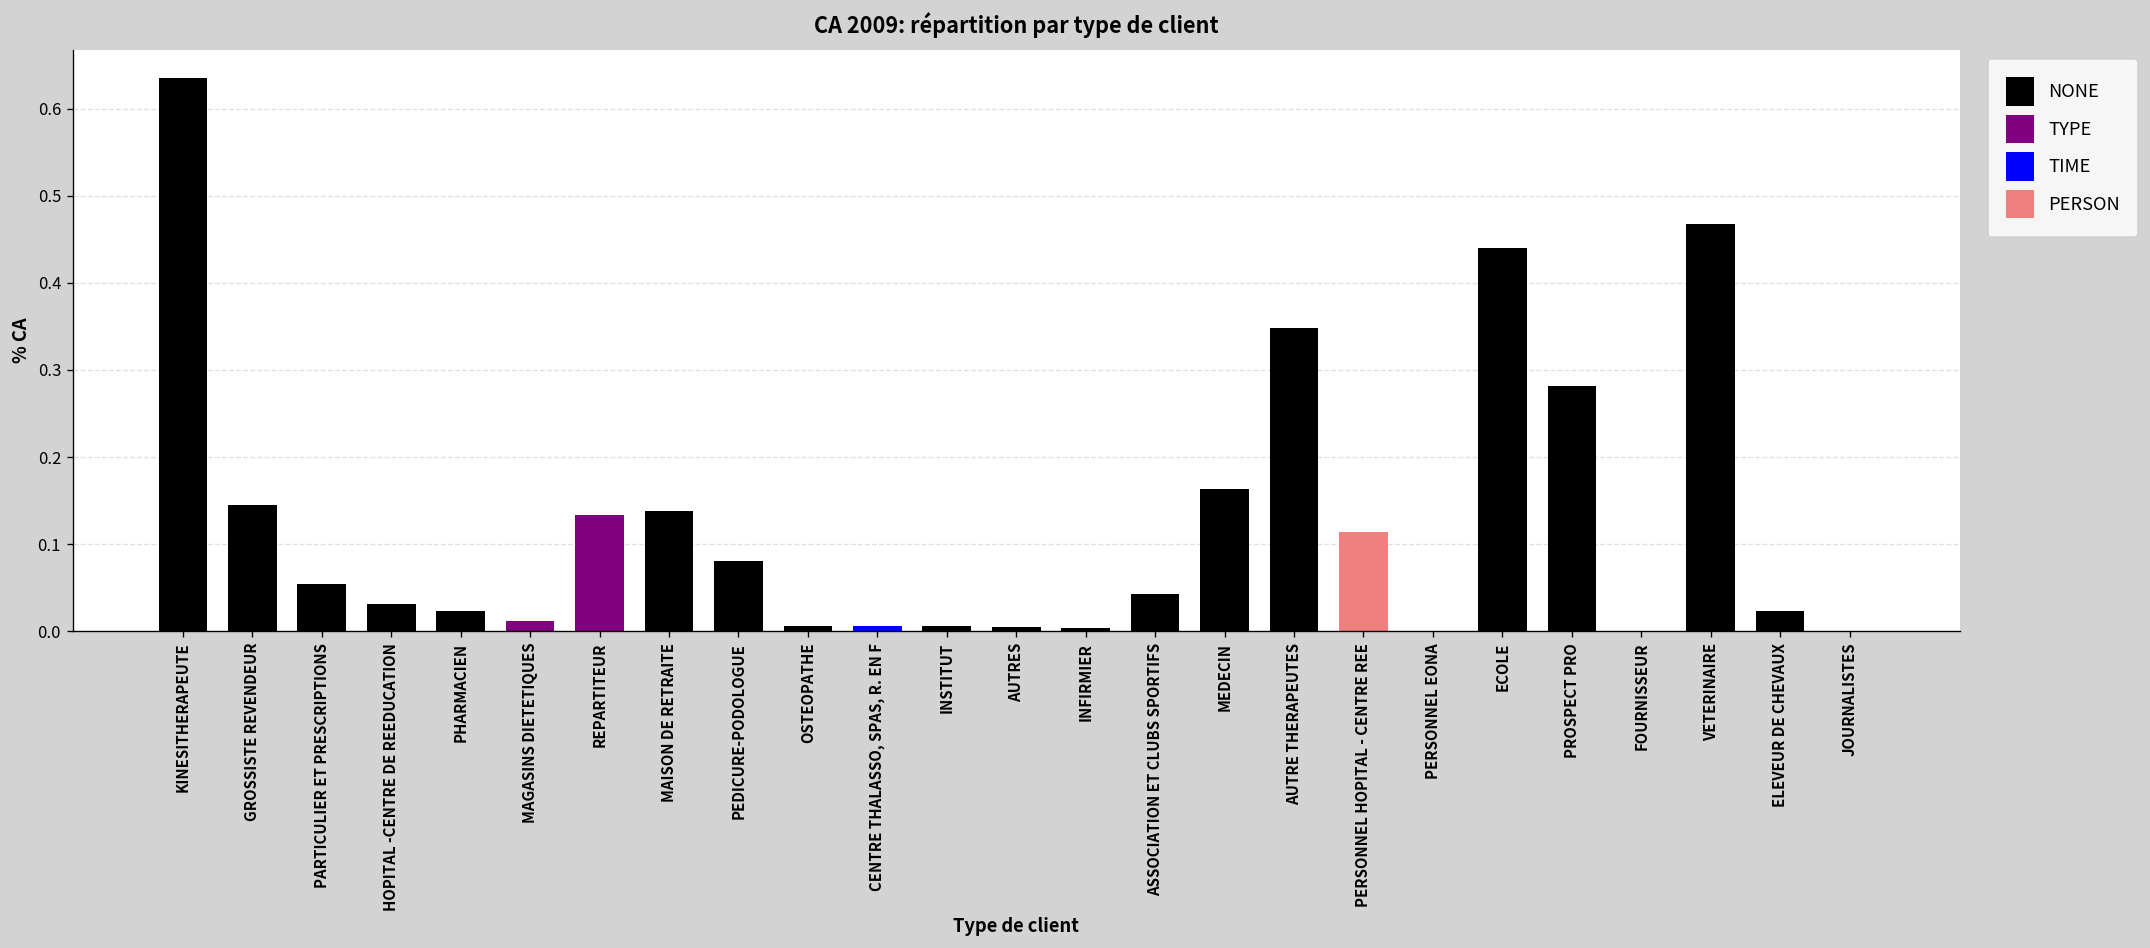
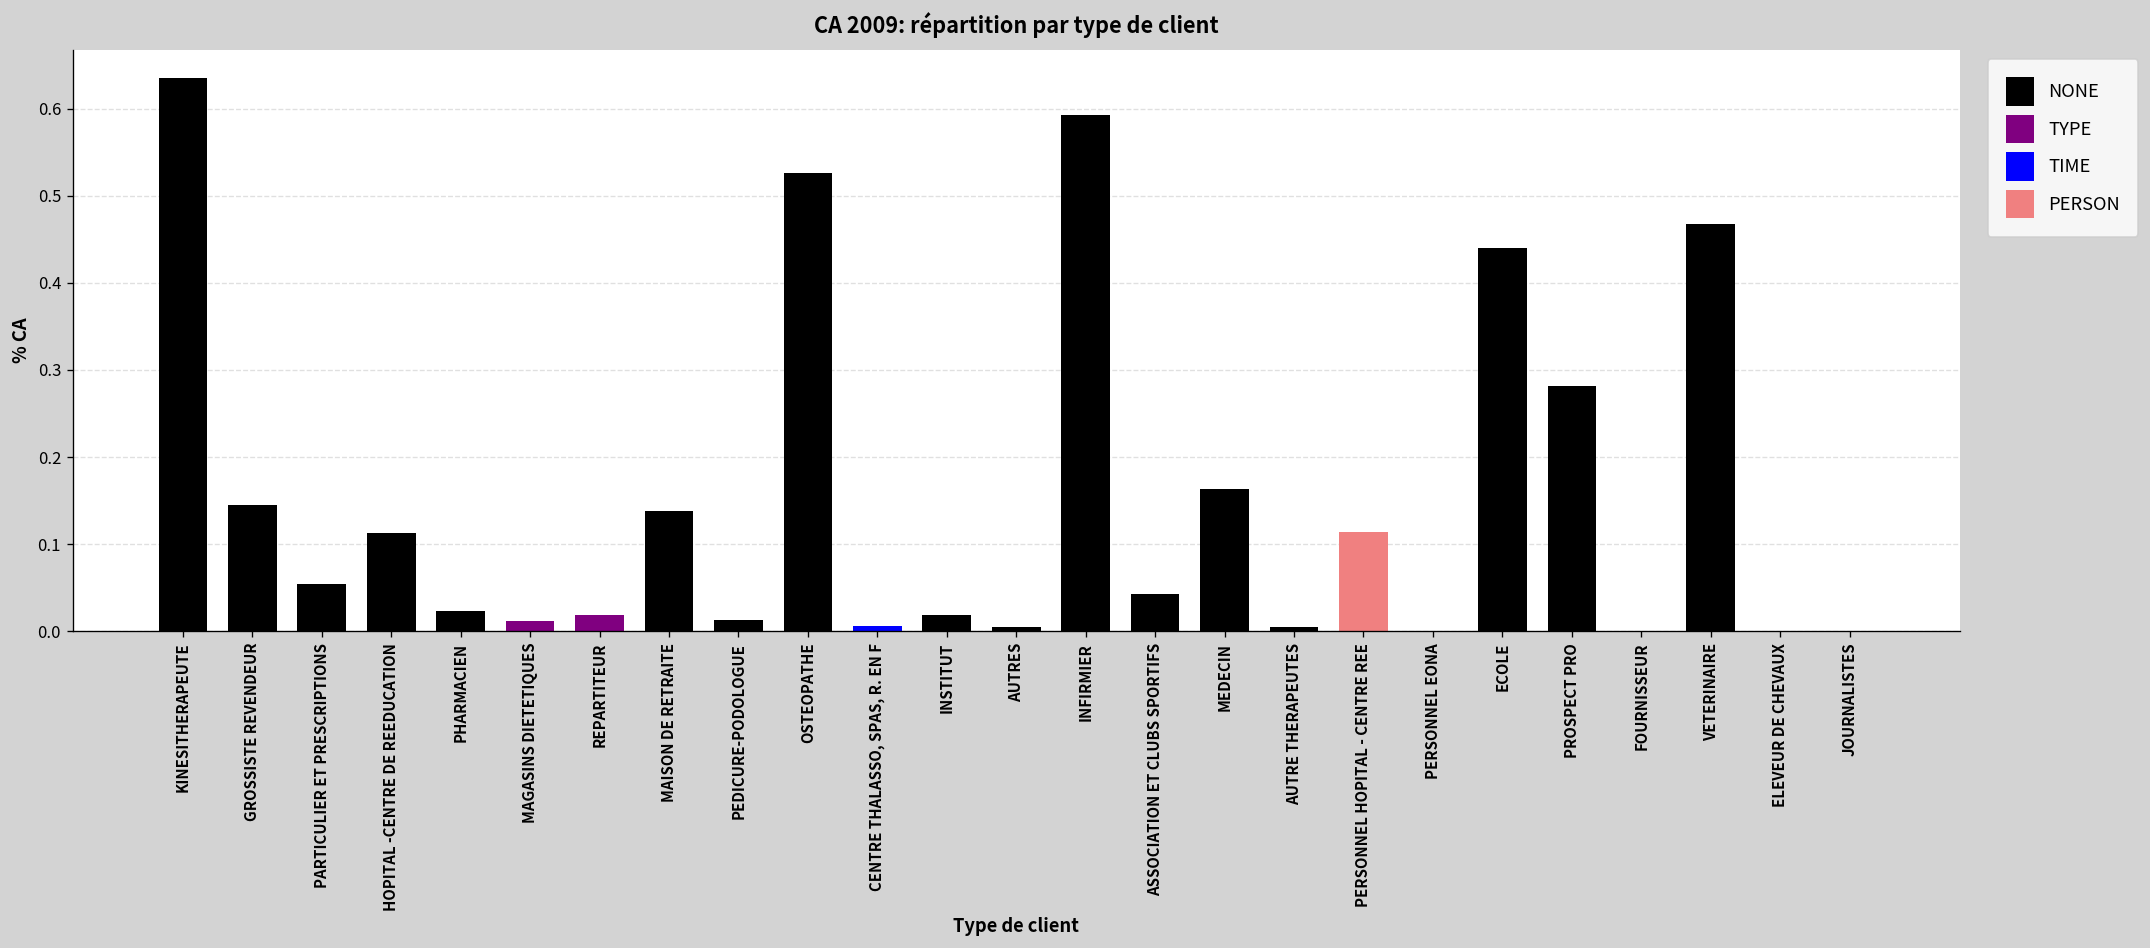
  {
    "KINESITHERAPEUTE": 0.64,
    "GROSSISTE REVENDEUR": 0.15,
    "PARTICULIER ET PRESCRIPTIONS": 0.05,
-   "HOPITAL -CENTRE DE REEDUCATION": 0.03,
+   "HOPITAL -CENTRE DE REEDUCATION": 0.11,
    "PHARMACIEN": 0.02,
    "MAGASINS DIETETIQUES": 0.01,
-   "REPARTITEUR": 0.13,
+   "REPARTITEUR": 0.02,
    "MAISON DE RETRAITE": 0.14,
-   "PEDICURE-PODOLOGUE": 0.08,
-   "OSTEOPATHE": 0.01,
+   "PEDICURE-PODOLOGUE": 0.01,
+   "OSTEOPATHE": 0.53,
    "CENTRE THALASSO, SPAS, R. EN F": 0.01,
-   "INSTITUT": 0.01,
+   "INSTITUT": 0.02,
    "AUTRES": 0.00,
-   "INFIRMIER": 0.00,
+   "INFIRMIER": 0.59,
    "ASSOCIATION ET CLUBS SPORTIFS": 0.04,
    "MEDECIN": 0.16,
-   "AUTRE THERAPEUTES": 0.35,
+   "AUTRE THERAPEUTES": 0.00,
    "PERSONNEL HOPITAL - CENTRE REE": 0.11,
    "ECOLE": 0.44,
    "PROSPECT PRO": 0.28,
    "VETERINAIRE": 0.47,
-   "ELEVEUR DE CHEVAUX": 0.02
+   "ELEVEUR DE CHEVAUX": 0.00
  }
